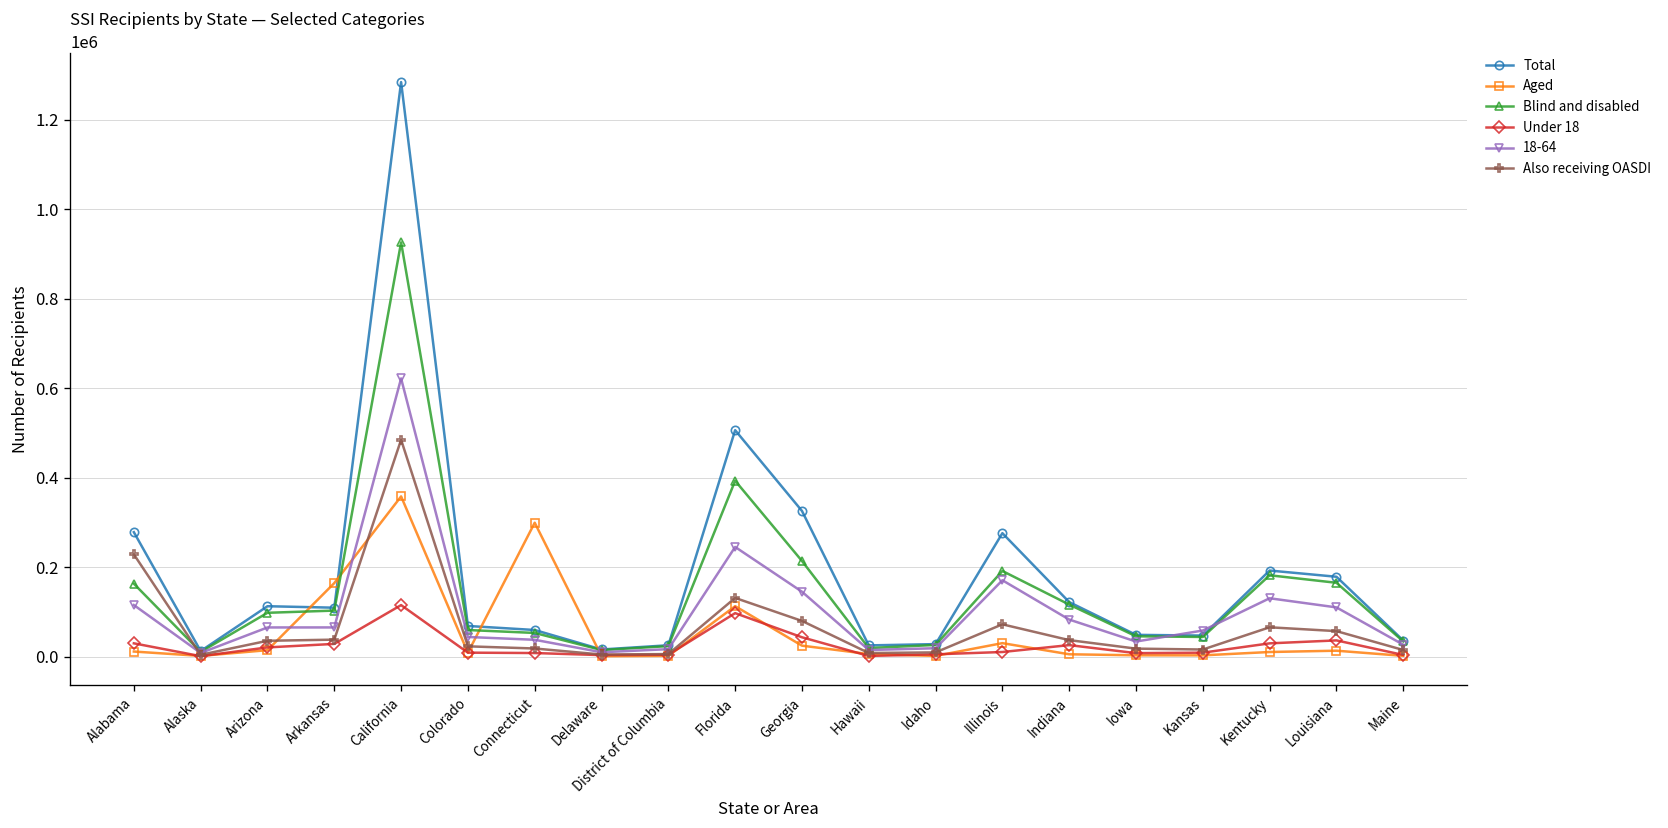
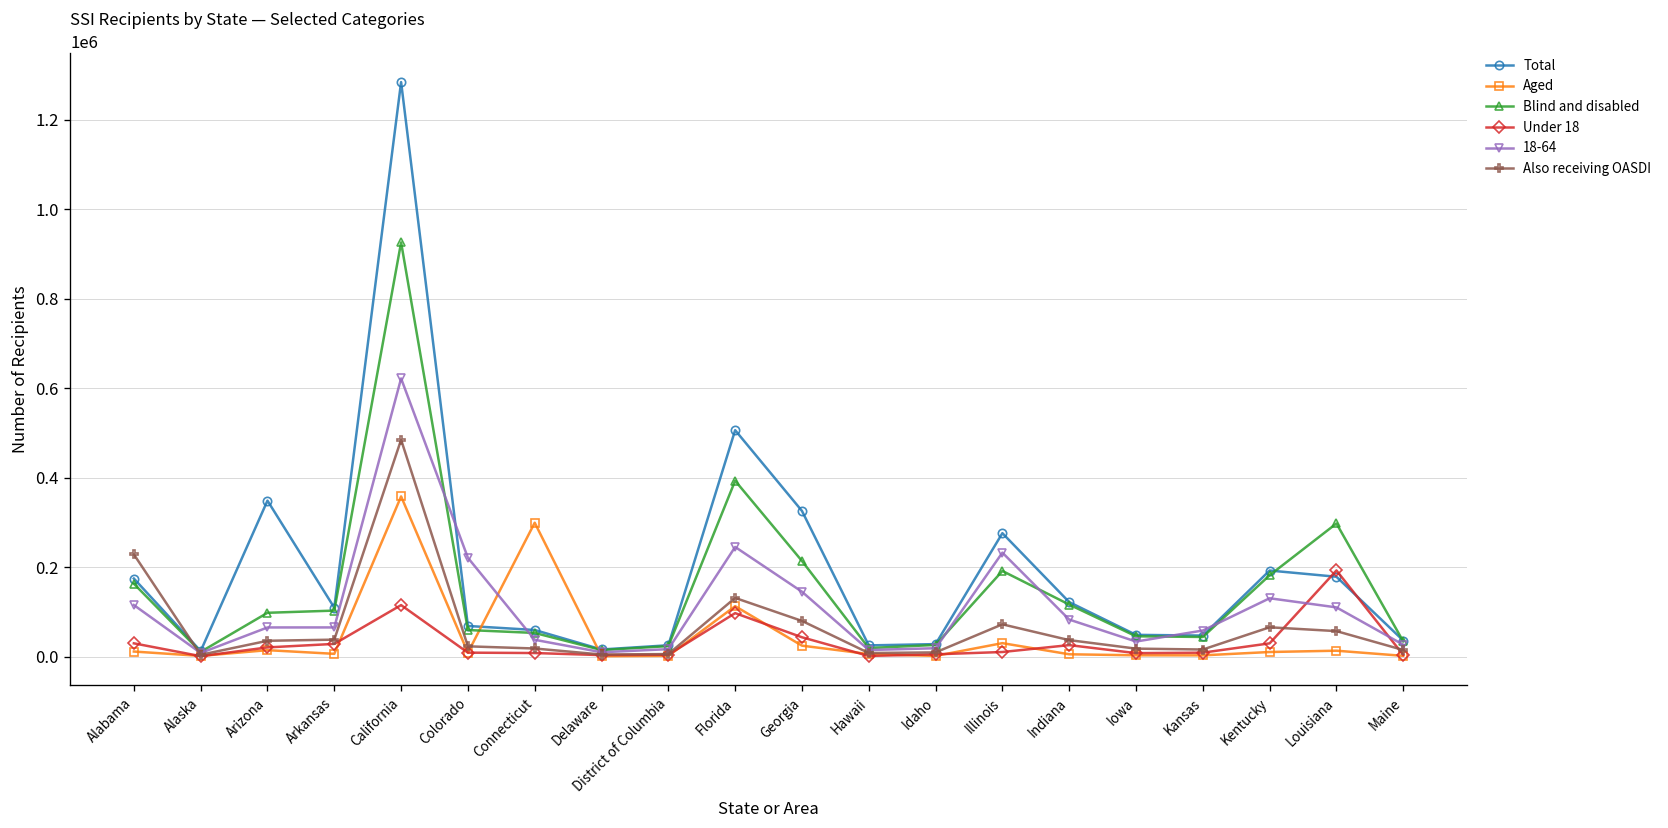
  {
    "Total": {
-     "Alabama": 280000,
-     "Arizona": 110000,
+     "Alabama": 170000,
+     "Arizona": 350000,
      "California": 1280000,
      "Colorado": 70000,
      "Florida": 510000,
      "Georgia": 330000,
      "Illinois": 280000,
      "Kentucky": 190000,
      "Louisiana": 180000
    },
    "Aged": {
      "Alabama": 10000,
-     "Arkansas": 160000,
+     "Arkansas": 10000,
      "California": 360000,
      "Connecticut": 300000,
      "Florida": 110000,
      "Georgia": 20000,
      "Illinois": 30000,
      "Indiana": 10000,
      "Kentucky": 10000,
      "Louisiana": 10000
    },
    "Blind and disabled": {
      "Alabama": 160000,
      "Arizona": 100000,
      "California": 930000,
      "Colorado": 60000,
      "Florida": 390000,
      "Georgia": 210000,
      "Illinois": 190000,
      "Kentucky": 180000,
-     "Louisiana": 170000
+     "Louisiana": 300000
    },
    "Under 18": {
      "Alabama": 30000,
      "Arkansas": 30000,
      "California": 120000,
      "Connecticut": 10000,
      "Florida": 100000,
      "Georgia": 40000,
      "Illinois": 10000,
      "Indiana": 30000,
      "Kentucky": 30000,
-     "Louisiana": 40000
+     "Louisiana": 190000
    },
    "18-64": {
      "Alabama": 120000,
      "Arizona": 70000,
      "Arkansas": 70000,
      "California": 620000,
-     "Colorado": 40000,
+     "Colorado": 220000,
      "Connecticut": 40000,
      "District of Columbia": 20000,
      "Florida": 250000,
      "Georgia": 150000,
      "Idaho": 20000,
-     "Illinois": 170000,
+     "Illinois": 230000,
      "Indiana": 80000,
      "Iowa": 30000,
      "Kansas": 60000,
      "Kentucky": 130000,
      "Louisiana": 110000,
      "Maine": 30000
    },
    "Also receiving OASDI": {
      "Alabama": 230000,
      "Arizona": 40000,
      "Arkansas": 40000,
      "California": 490000,
      "Colorado": 20000,
      "Connecticut": 20000,
      "Florida": 130000,
      "Georgia": 80000,
      "Illinois": 70000,
      "Indiana": 40000,
      "Iowa": 20000,
      "Kansas": 20000,
      "Kentucky": 70000,
      "Louisiana": 60000,
      "Maine": 20000
    }
  }
